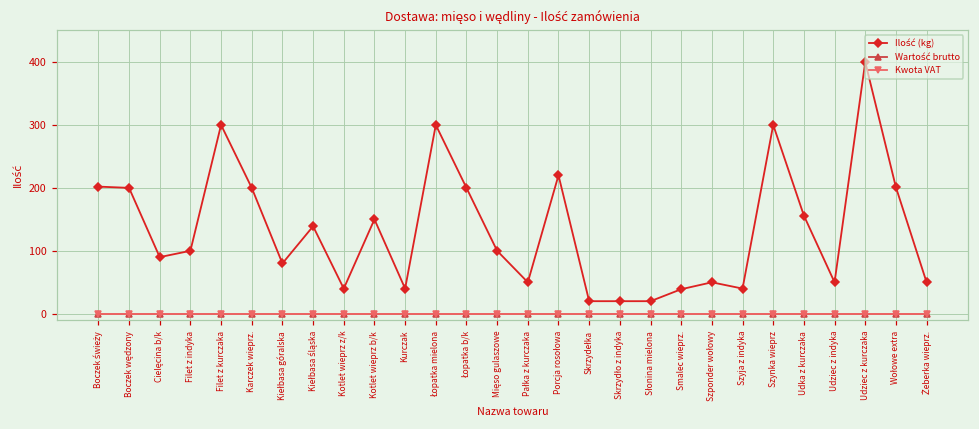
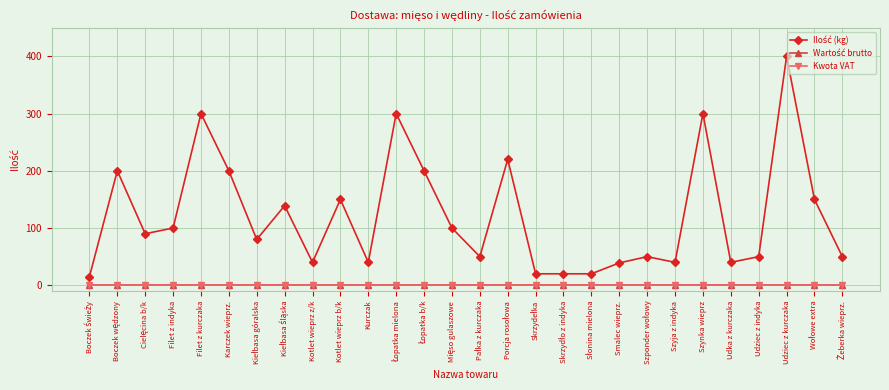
  {
    "Ilość (kg)": {
-     "Boczek świeży": 200,
+     "Boczek świeży": 20,
      "Boczek wędzony": 200,
      "Cielęcina b/k": 90,
      "Filet z indyka": 100,
      "Filet z kurczaka": 300,
      "Karczek wieprz.": 200,
      "Kiełbasa góralska": 80,
      "Kiełbasa śląska": 140,
      "Kotlet wieprz z/k": 40,
      "Kotlet wieprz b/k": 150,
      "Kurczak": 40,
      "Łopatka mielona": 300,
      "Łopatka b/k": 200,
      "Mięso gulaszowe": 100,
      "Pałka z kurczaka": 50,
      "Porcja rosołowa": 220,
      "Skrzydełka": 20,
      "Skrzydło z indyka": 20,
      "Słonina mielona": 20,
      "Smalec wieprz.": 40,
      "Szponder wołowy": 50,
      "Szyja z indyka": 40,
      "Szynka wieprz": 300,
-     "Udka z kurczaka": 160,
+     "Udka z kurczaka": 40,
      "Udziec z indyka": 50,
      "Udziec z kurczaka": 400,
-     "Wołowe extra": 200,
+     "Wołowe extra": 150,
      "Żeberka wieprz.": 50
    },
    "Kwota VAT": {
      "Boczek świeży": 0,
      "Boczek wędzony": 0,
      "Cielęcina b/k": 0,
      "Filet z indyka": 0,
      "Filet z kurczaka": 0,
      "Karczek wieprz.": 0,
      "Kiełbasa góralska": 0,
      "Kiełbasa śląska": 0,
      "Kotlet wieprz z/k": 0,
      "Kotlet wieprz b/k": 0,
      "Kurczak": 0,
      "Łopatka mielona": 0,
      "Łopatka b/k": 0,
      "Mięso gulaszowe": 0,
      "Pałka z kurczaka": 0,
      "Porcja rosołowa": 0,
      "Skrzydełka": 0,
      "Skrzydło z indyka": 0,
      "Słonina mielona": 0,
      "Smalec wieprz.": 0,
      "Szponder wołowy": 0,
      "Szyja z indyka": 0,
      "Szynka wieprz": 0,
      "Udka z kurczaka": 0,
      "Udziec z indyka": 0,
      "Udziec z kurczaka": 0,
      "Wołowe extra": 0,
      "Żeberka wieprz.": 0
    }
  }
